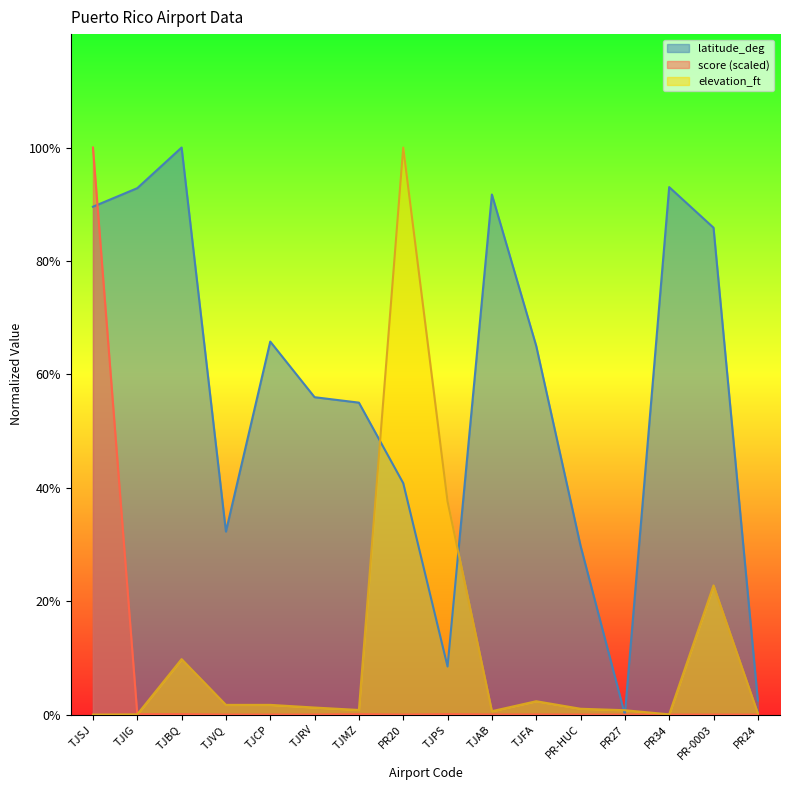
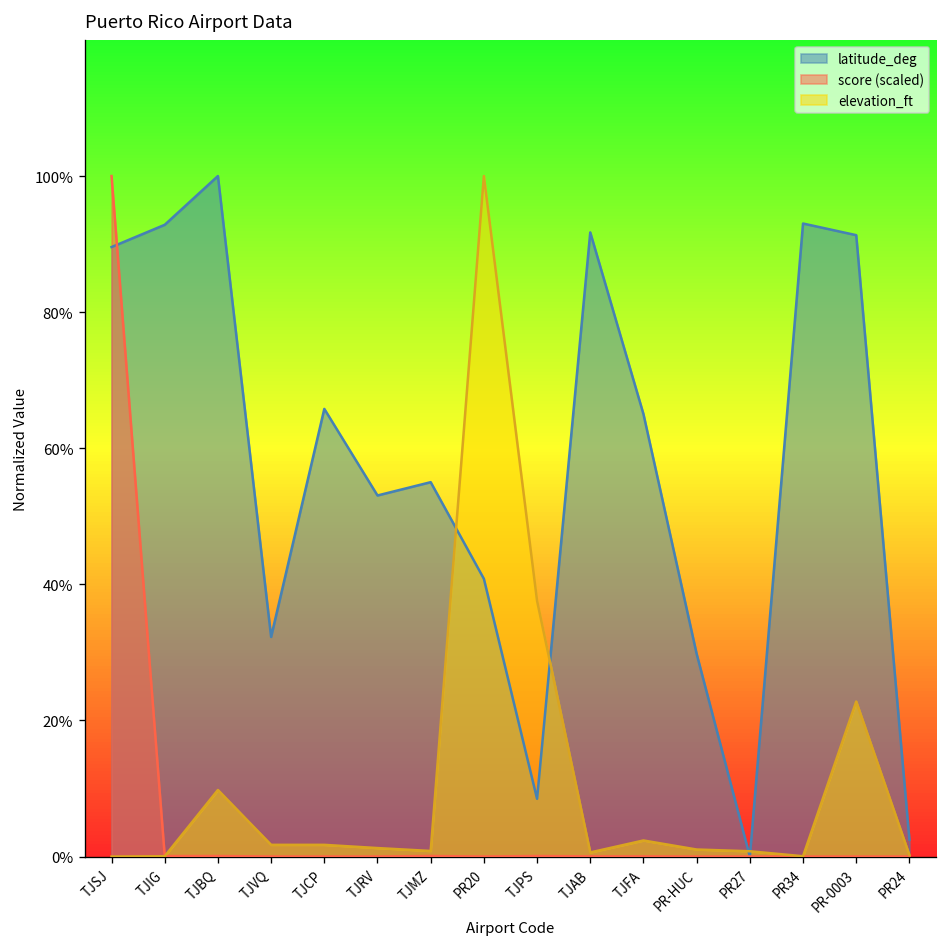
  {
    "latitude_deg": {
      "TJSJ": "90%",
      "TJIG": "93%",
      "TJBQ": "100%",
      "TJVQ": "32%",
      "TJCP": "66%",
-     "TJRV": "56%",
+     "TJRV": "53%",
      "TJMZ": "55%",
      "PR20": "41%",
      "TJPS": "8%",
      "TJAB": "92%",
      "TJFA": "65%",
      "PR-HUC": "30%",
      "PR34": "93%",
-     "PR-0003": "86%",
+     "PR-0003": "91%",
      "PR24": "2%"
    },
    "score (scaled)": {
      "TJSJ": "100%",
      "TJBQ": "0%",
      "TJVQ": "0%",
      "TJCP": "0%",
      "TJRV": "0%",
      "TJMZ": "0%",
      "PR20": "0%",
      "TJPS": "0%",
      "TJAB": "0%",
      "TJFA": "0%",
      "PR-HUC": "0%",
      "PR-0003": "0%"
    },
    "elevation_ft": {
      "TJSJ": "0%",
      "TJBQ": "10%",
      "TJVQ": "2%",
      "TJCP": "2%",
      "TJRV": "1%",
      "TJMZ": "1%",
      "PR20": "100%",
      "TJPS": "38%",
      "TJAB": "1%",
      "TJFA": "2%",
      "PR-HUC": "1%",
      "PR27": "1%",
      "PR-0003": "23%"
    }
  }
